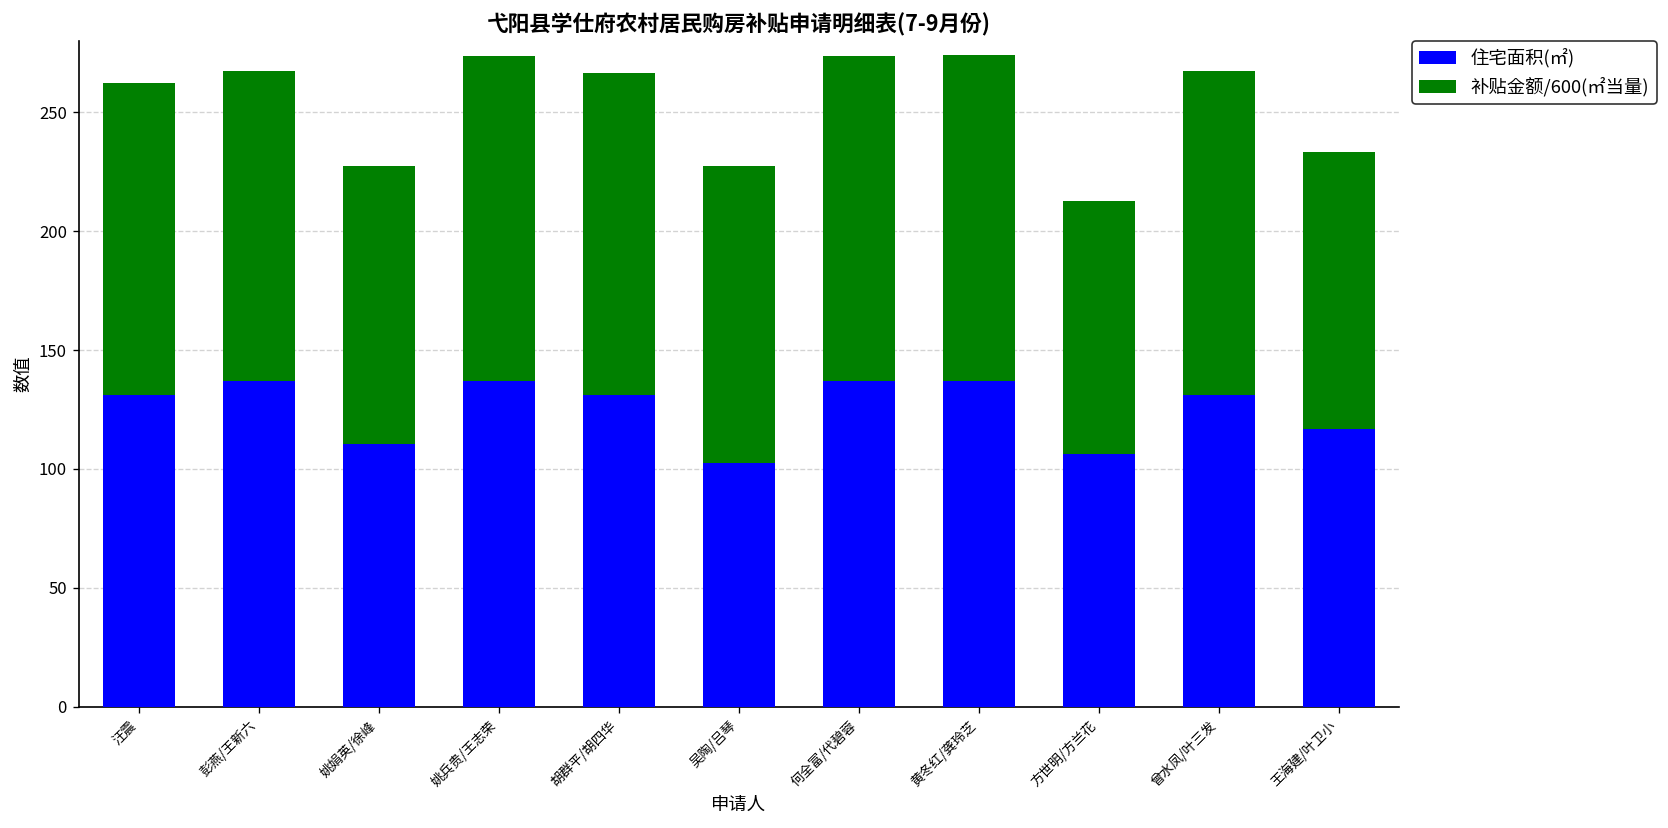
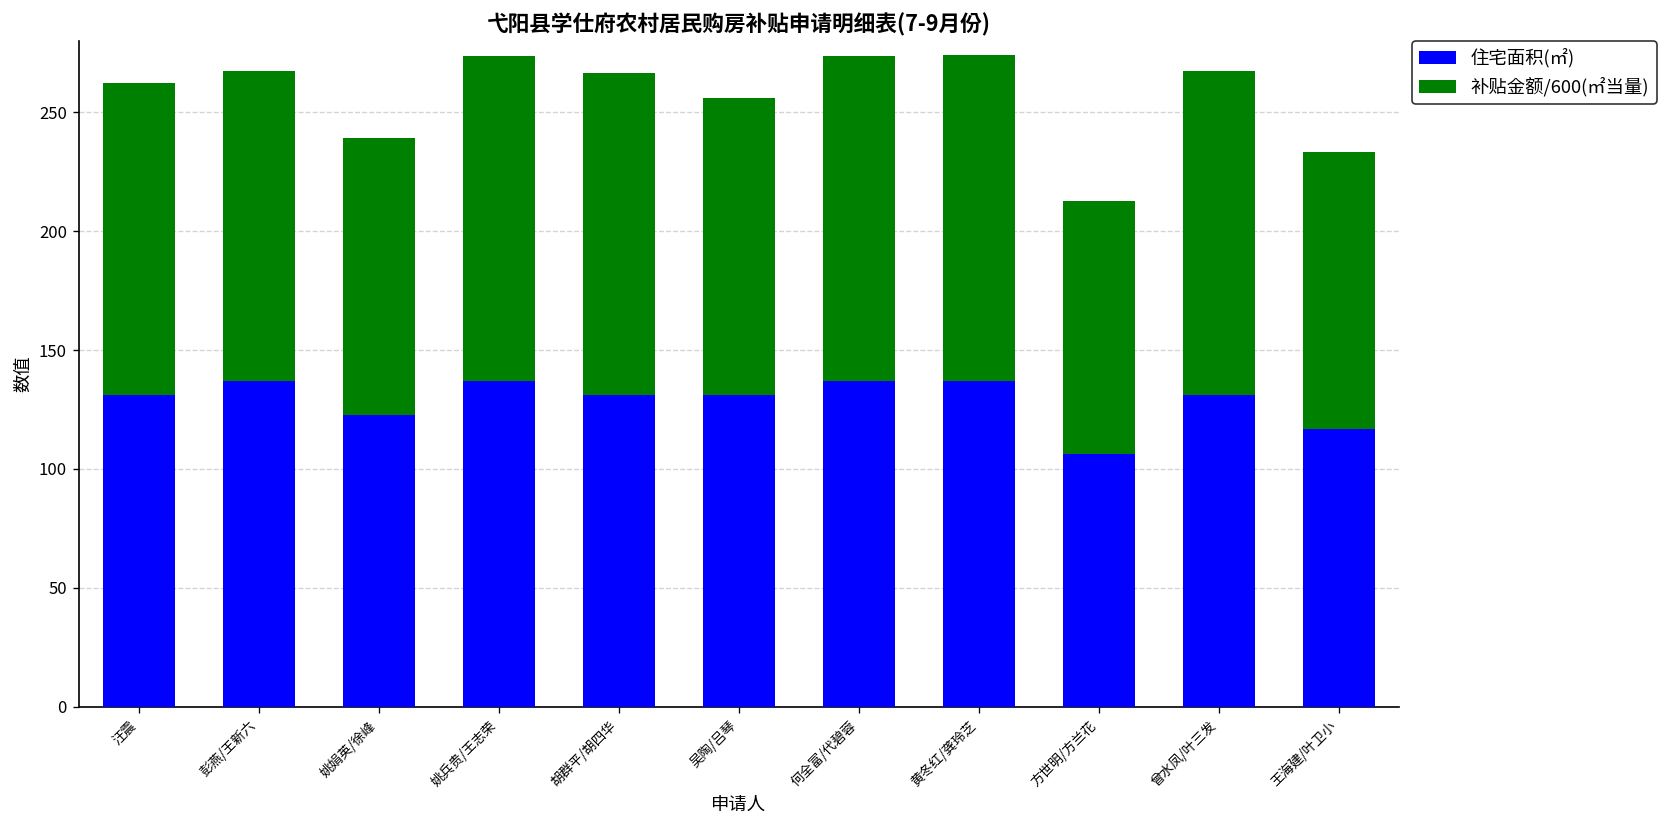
  {
    "住宅面积(㎡)": {
      "汪震": 131,
      "彭燕/王新六": 137,
-     "姚娟英/徐峰": 111,
+     "姚娟英/徐峰": 123,
      "姚兵贵/王志荣": 137,
      "胡群平/胡四华": 131,
-     "吴陶/吕琴": 103,
+     "吴陶/吕琴": 131,
      "何全富/代碧蓉": 137,
      "黄冬红/龚玲芝": 137,
      "方世明/方兰花": 106,
      "曾水凤/叶三发": 131,
      "王海建/叶卫小": 117
    },
    "补贴金额/600(㎡当量)": {
      "汪震": 131,
      "彭燕/王新六": 130,
      "姚娟英/徐峰": 117,
      "姚兵贵/王志荣": 137,
      "胡群平/胡四华": 135,
      "吴陶/吕琴": 125,
      "何全富/代碧蓉": 137,
      "黄冬红/龚玲芝": 137,
      "方世明/方兰花": 106,
      "曾水凤/叶三发": 136,
      "王海建/叶卫小": 117
    }
  }
